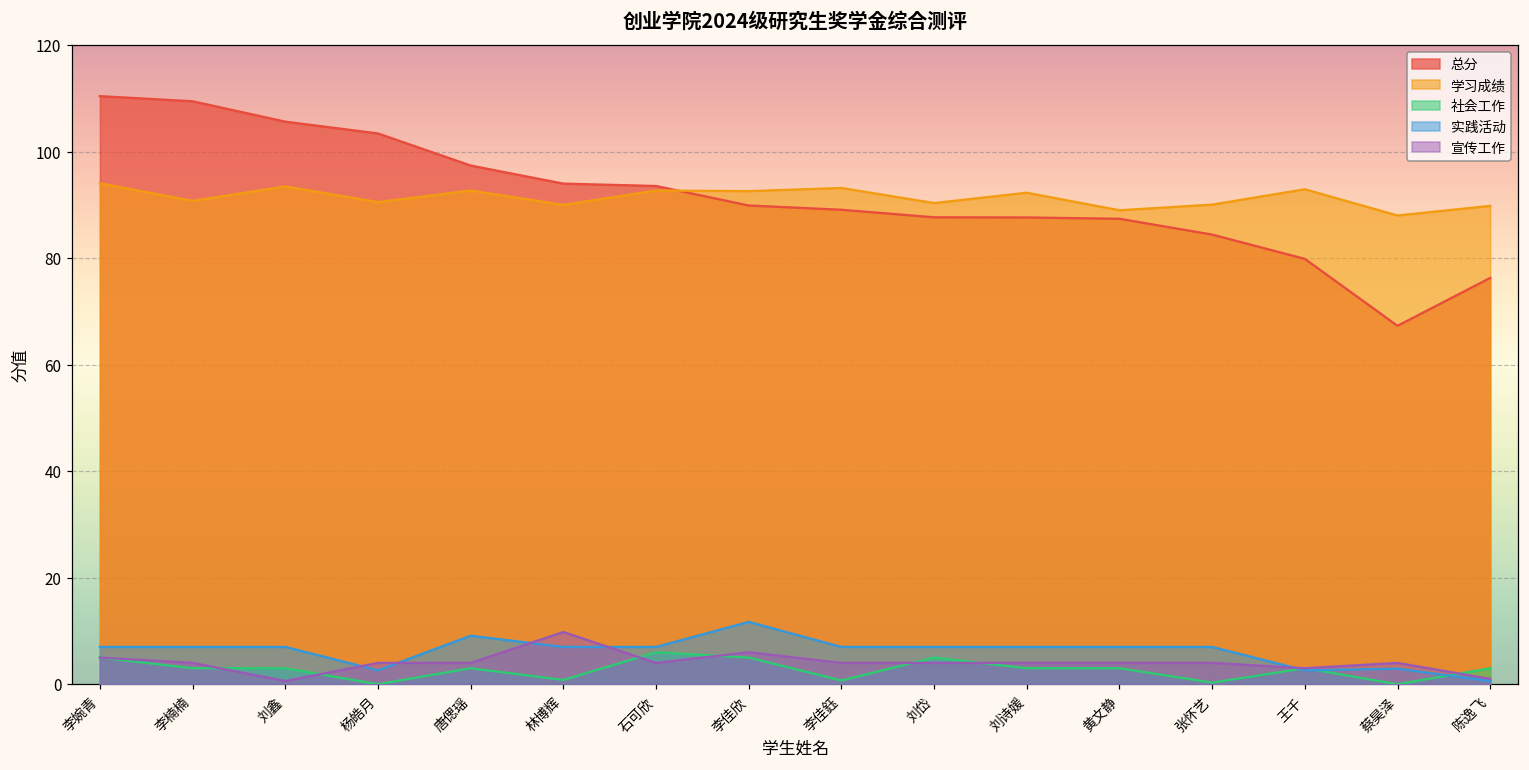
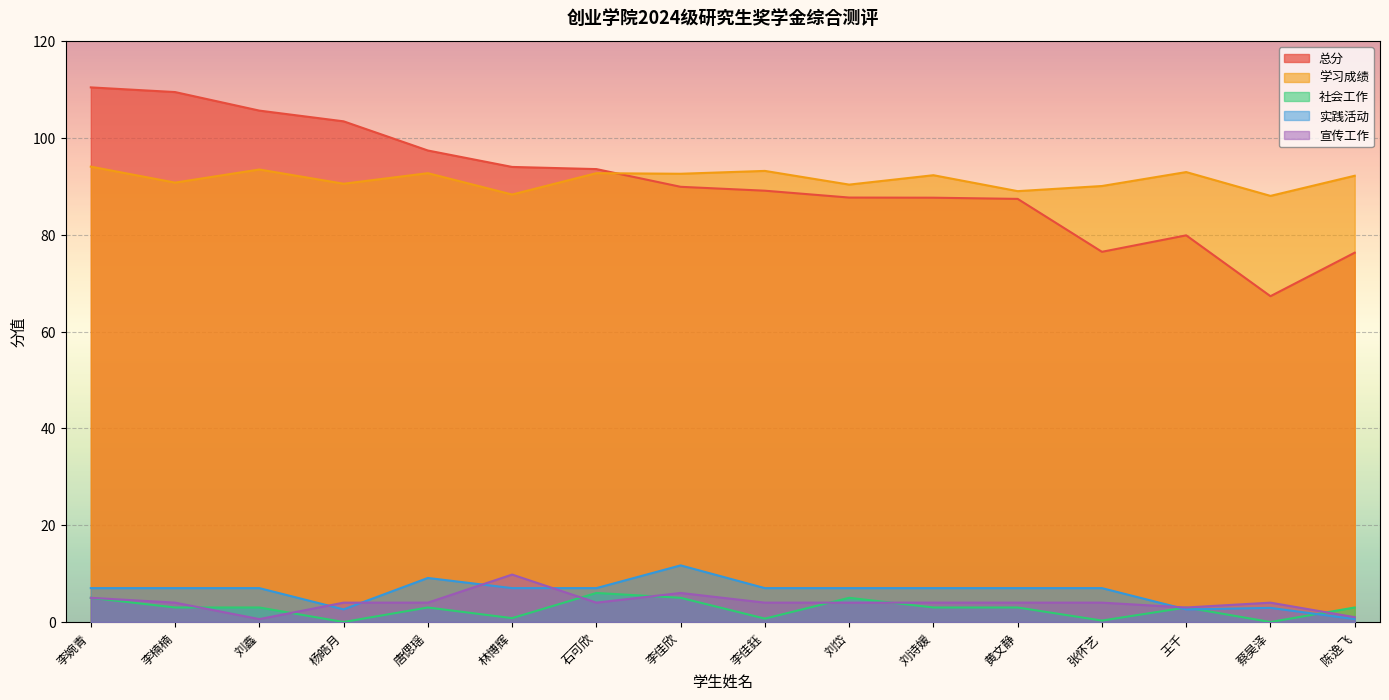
  {
    "总分": {
      "李婉青": 110,
      "李楠楠": 109,
      "刘鑫": 106,
      "杨皓月": 103,
      "唐偲瑶": 97,
      "林博辉": 94,
      "石可欣": 94,
      "李佳欣": 90,
      "李佳鈺": 89,
      "刘岱": 88,
      "刘诗媛": 88,
      "黄文静": 87,
-     "张怀艺": 84,
+     "张怀艺": 76,
      "王千": 80,
      "蔡昊泽": 67,
      "陈逸飞": 76
    },
    "学习成绩": {
      "李婉青": 94,
      "李楠楠": 91,
      "刘鑫": 93,
      "杨皓月": 91,
      "唐偲瑶": 93,
-     "林博辉": 90,
+     "林博辉": 88,
      "石可欣": 93,
      "李佳欣": 93,
      "李佳鈺": 93,
      "刘岱": 90,
      "刘诗媛": 92,
      "黄文静": 89,
      "张怀艺": 90,
      "王千": 93,
      "蔡昊泽": 88,
-     "陈逸飞": 90
+     "陈逸飞": 92
    },
    "社会工作": {
      "李楠楠": 3,
      "刘鑫": 3,
      "杨皓月": 0,
      "唐偲瑶": 3,
      "林博辉": 1,
      "石可欣": 6,
      "李佳欣": 5,
      "李佳鈺": 1,
      "刘岱": 5,
      "刘诗媛": 3,
      "黄文静": 3,
      "张怀艺": 0,
      "蔡昊泽": 0,
      "陈逸飞": 3
    },
    "实践活动": {
      "李婉青": 7,
      "李楠楠": 7,
      "刘鑫": 7,
      "杨皓月": 3,
      "唐偲瑶": 9,
      "林博辉": 7,
      "石可欣": 7,
      "李佳欣": 12,
      "李佳鈺": 7,
      "刘岱": 7,
      "刘诗媛": 7,
      "黄文静": 7,
      "张怀艺": 7,
      "蔡昊泽": 3
    },
    "宣传工作": {
      "李楠楠": 4,
      "刘鑫": 1,
      "杨皓月": 4,
      "唐偲瑶": 4,
      "林博辉": 10,
      "石可欣": 4,
      "李佳欣": 6,
      "李佳鈺": 4,
      "刘岱": 4,
      "刘诗媛": 4,
      "黄文静": 4,
      "张怀艺": 4,
      "蔡昊泽": 4
    }
  }
